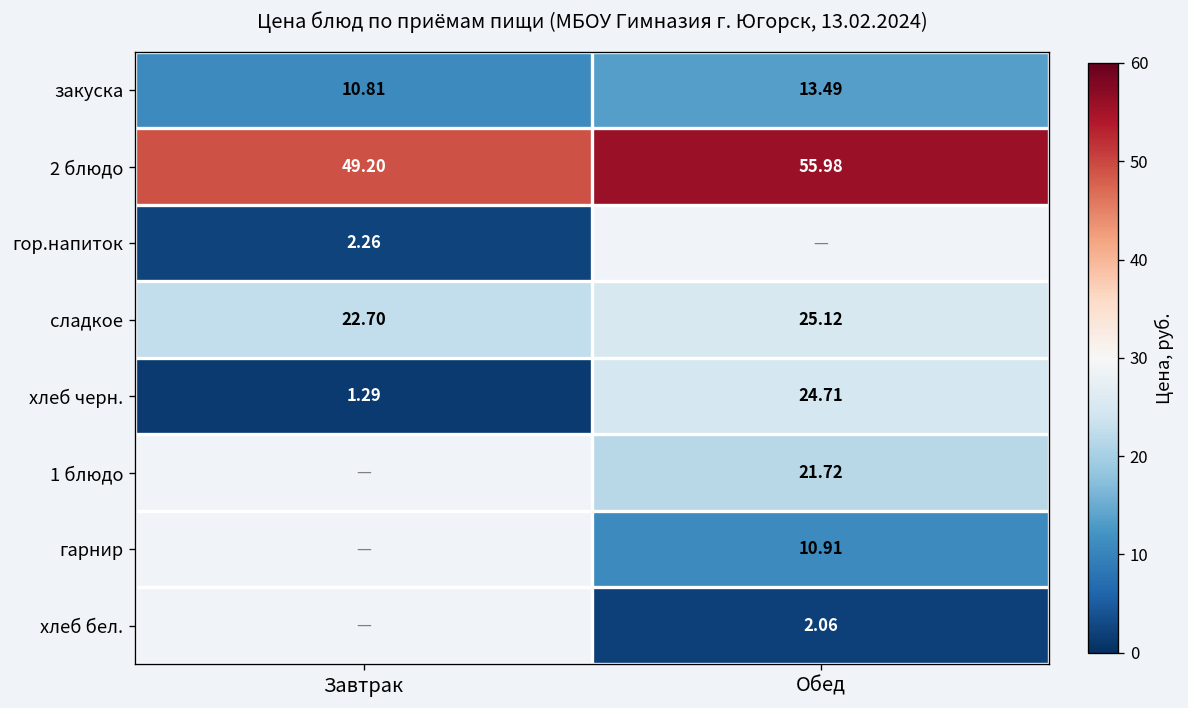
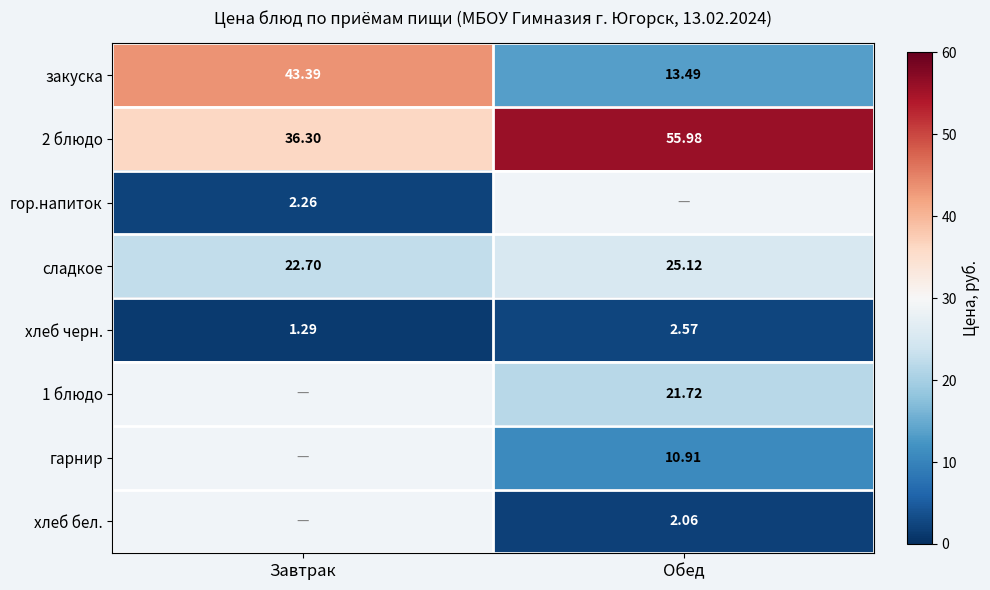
  {
    "закуска": {
-     "Завтрак": 10.81,
+     "Завтрак": 43.39,
      "Обед": 13.49
    },
    "2 блюдо": {
-     "Завтрак": 49.20,
+     "Завтрак": 36.30,
      "Обед": 55.98
    },
    "гор.напиток": {
      "Завтрак": 2.26
    },
    "сладкое": {
      "Завтрак": 22.70,
      "Обед": 25.12
    },
    "хлеб черн.": {
      "Завтрак": 1.29,
-     "Обед": 24.71
+     "Обед": 2.57
    },
    "1 блюдо": {
      "Обед": 21.72
    },
    "гарнир": {
      "Обед": 10.91
    },
    "хлеб бел.": {
      "Обед": 2.06
    }
  }
